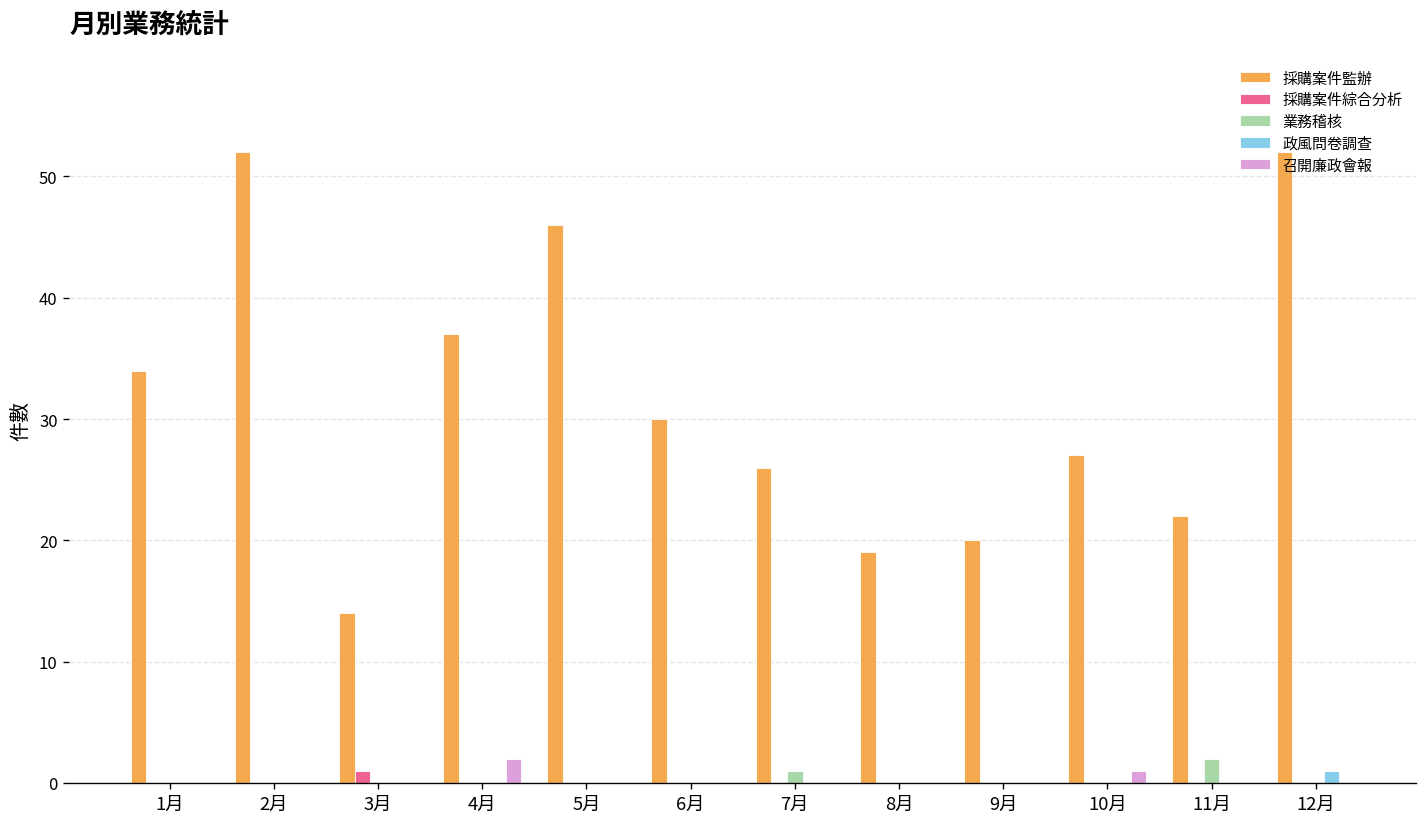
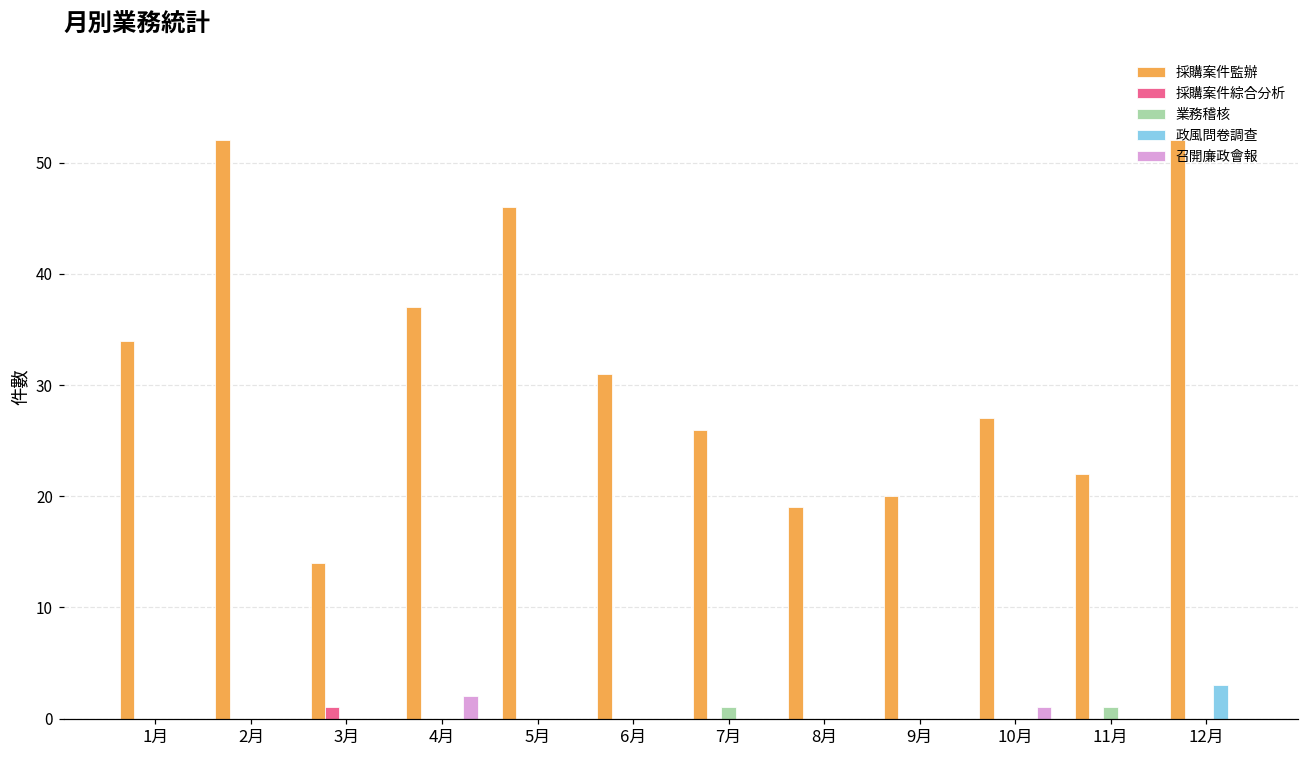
  {
    "採購案件監辦": {
      "1月": 34,
      "2月": 52,
      "3月": 14,
      "4月": 37,
      "5月": 46,
-     "6月": 30,
+     "6月": 31,
      "7月": 26,
      "8月": 19,
      "9月": 20,
      "10月": 27,
      "11月": 22,
      "12月": 52
    },
    "採購案件綜合分析": {
      "1月": 0,
      "2月": 0,
      "3月": 1,
      "4月": 0,
      "5月": 0,
      "6月": 0,
      "7月": 0,
      "8月": 0,
      "9月": 0,
      "10月": 0,
      "11月": 0,
      "12月": 0
    },
    "業務稽核": {
      "1月": 0,
      "2月": 0,
      "3月": 0,
      "4月": 0,
      "5月": 0,
      "6月": 0,
      "7月": 1,
      "8月": 0,
      "9月": 0,
      "10月": 0,
-     "11月": 2,
+     "11月": 1,
      "12月": 0
    },
    "政風問卷調查": {
      "1月": 0,
      "2月": 0,
      "3月": 0,
      "4月": 0,
      "5月": 0,
      "6月": 0,
      "7月": 0,
      "8月": 0,
      "9月": 0,
      "10月": 0,
      "11月": 0,
-     "12月": 1
+     "12月": 3
    },
    "召開廉政會報": {
      "1月": 0,
      "2月": 0,
      "3月": 0,
      "4月": 2,
      "5月": 0,
      "6月": 0,
      "7月": 0,
      "8月": 0,
      "9月": 0,
      "10月": 1,
      "11月": 0,
      "12月": 0
    }
  }
